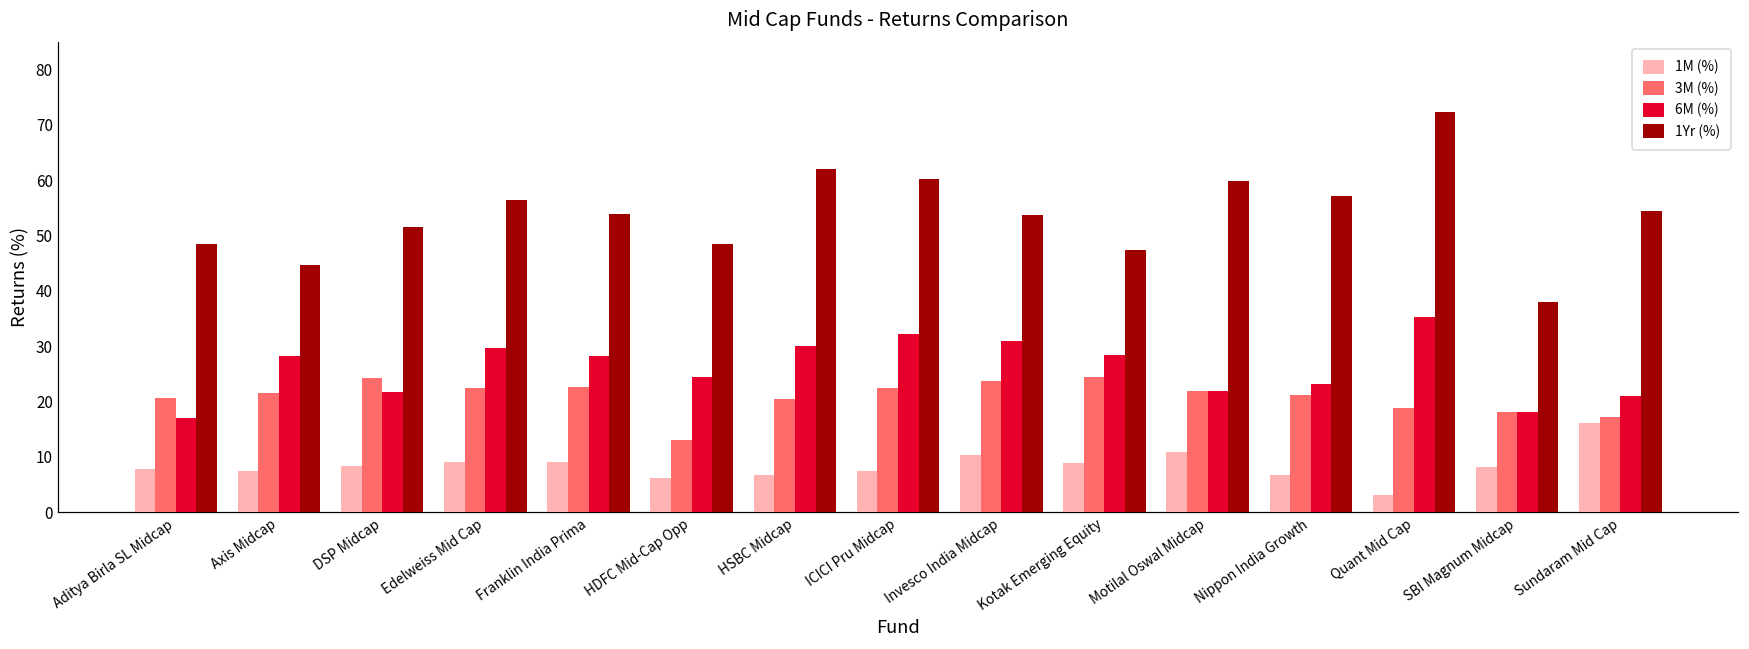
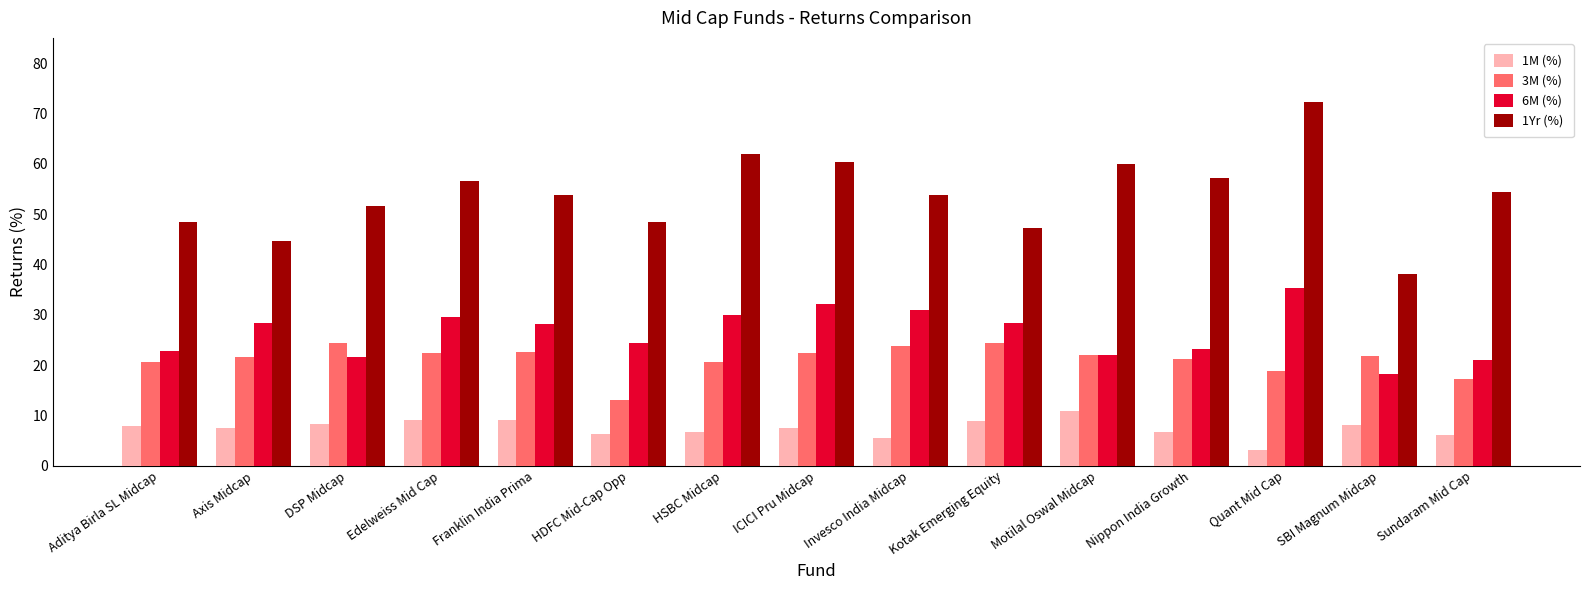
  {
    "1M (%)": {
      "Aditya Birla SL Midcap": 8,
      "Axis Midcap": 8,
      "DSP Midcap": 8,
      "Edelweiss Mid Cap": 9,
      "Franklin India Prima": 9,
      "HDFC Mid-Cap Opp": 6,
      "HSBC Midcap": 7,
      "ICICI Pru Midcap": 7,
-     "Invesco India Midcap": 10,
+     "Invesco India Midcap": 6,
      "Kotak Emerging Equity": 9,
      "Motilal Oswal Midcap": 11,
      "Nippon India Growth": 7,
      "Quant Mid Cap": 3,
      "SBI Magnum Midcap": 8,
-     "Sundaram Mid Cap": 16
+     "Sundaram Mid Cap": 6
    },
    "3M (%)": {
      "Aditya Birla SL Midcap": 21,
      "Axis Midcap": 22,
      "DSP Midcap": 24,
      "Edelweiss Mid Cap": 22,
      "Franklin India Prima": 23,
      "HDFC Mid-Cap Opp": 13,
      "HSBC Midcap": 21,
      "ICICI Pru Midcap": 22,
      "Invesco India Midcap": 24,
      "Kotak Emerging Equity": 24,
      "Motilal Oswal Midcap": 22,
      "Nippon India Growth": 21,
      "Quant Mid Cap": 19,
-     "SBI Magnum Midcap": 18,
+     "SBI Magnum Midcap": 22,
      "Sundaram Mid Cap": 17
    },
    "6M (%)": {
-     "Aditya Birla SL Midcap": 17,
+     "Aditya Birla SL Midcap": 23,
      "Axis Midcap": 28,
      "DSP Midcap": 22,
      "Edelweiss Mid Cap": 30,
      "Franklin India Prima": 28,
      "HDFC Mid-Cap Opp": 24,
      "HSBC Midcap": 30,
      "ICICI Pru Midcap": 32,
      "Invesco India Midcap": 31,
      "Kotak Emerging Equity": 28,
      "Motilal Oswal Midcap": 22,
      "Nippon India Growth": 23,
      "Quant Mid Cap": 35,
      "SBI Magnum Midcap": 18,
      "Sundaram Mid Cap": 21
    },
    "1Yr (%)": {
      "Aditya Birla SL Midcap": 48,
      "Axis Midcap": 45,
      "DSP Midcap": 52,
      "Edelweiss Mid Cap": 56,
      "Franklin India Prima": 54,
      "HDFC Mid-Cap Opp": 48,
      "HSBC Midcap": 62,
      "ICICI Pru Midcap": 60,
      "Invesco India Midcap": 54,
      "Kotak Emerging Equity": 47,
      "Motilal Oswal Midcap": 60,
      "Nippon India Growth": 57,
      "Quant Mid Cap": 72,
      "SBI Magnum Midcap": 38,
      "Sundaram Mid Cap": 54
    }
  }
